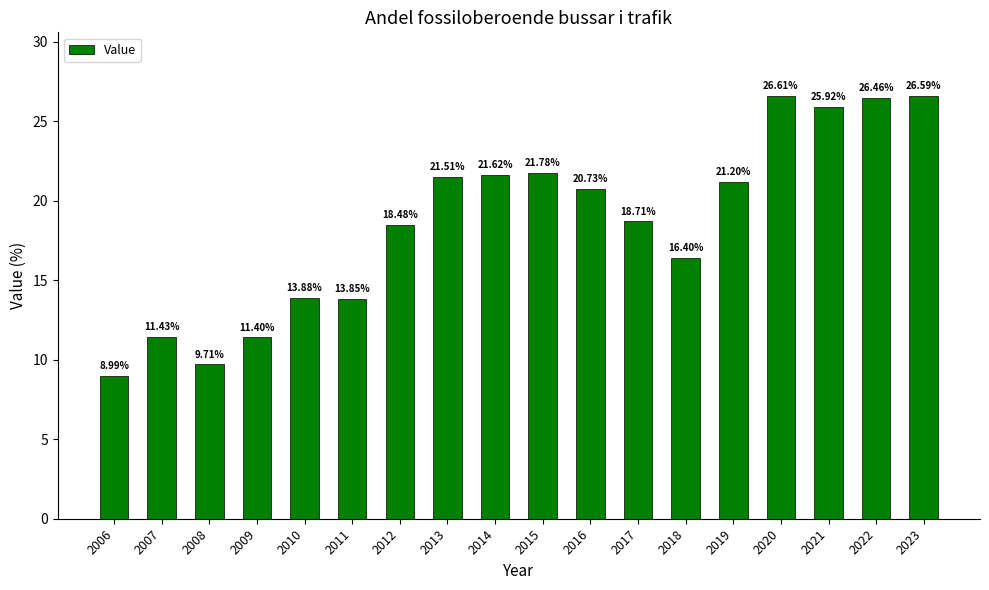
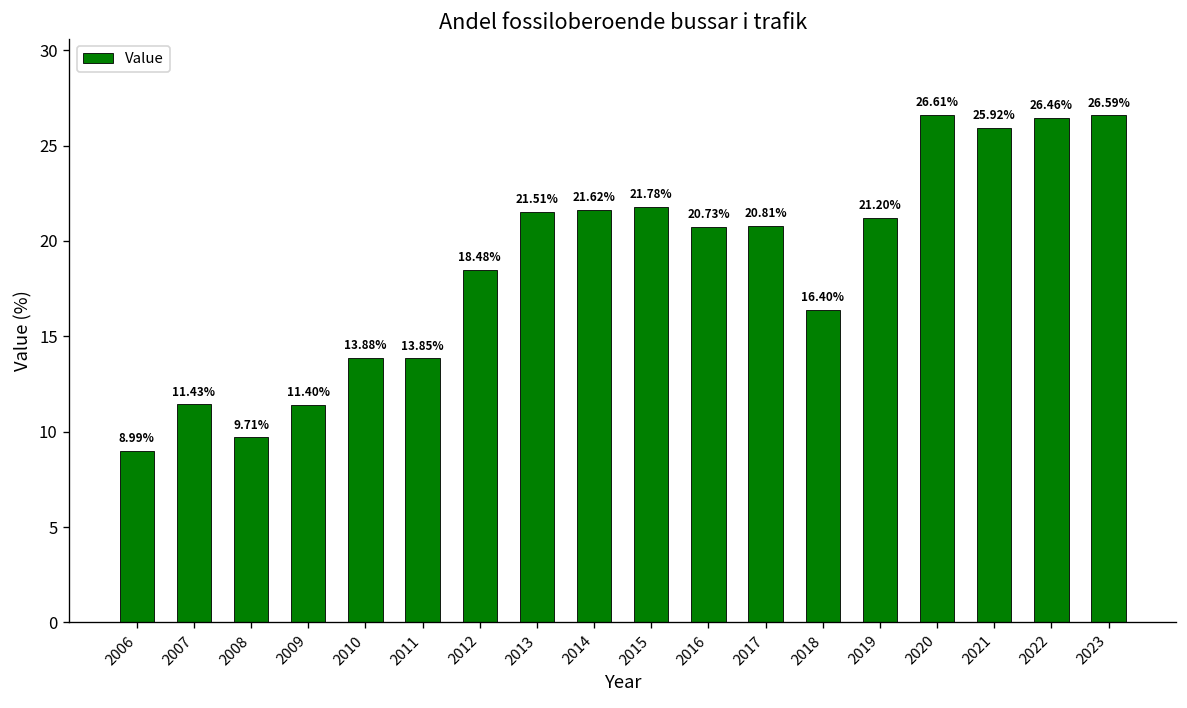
  {
    "2006": "8.99%",
    "2007": "11.43%",
    "2008": "9.71%",
    "2009": "11.40%",
    "2010": "13.88%",
    "2011": "13.85%",
    "2012": "18.48%",
    "2013": "21.51%",
    "2014": "21.62%",
    "2015": "21.78%",
    "2016": "20.73%",
-   "2017": "18.71%",
+   "2017": "20.81%",
    "2018": "16.40%",
    "2019": "21.20%",
    "2020": "26.61%",
    "2021": "25.92%",
    "2022": "26.46%",
    "2023": "26.59%"
  }
